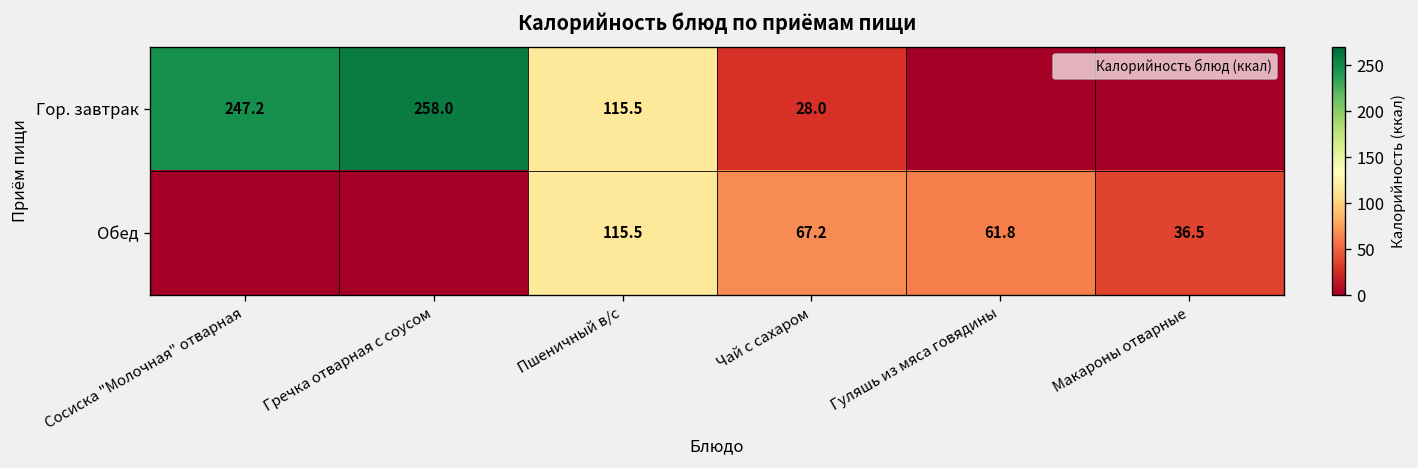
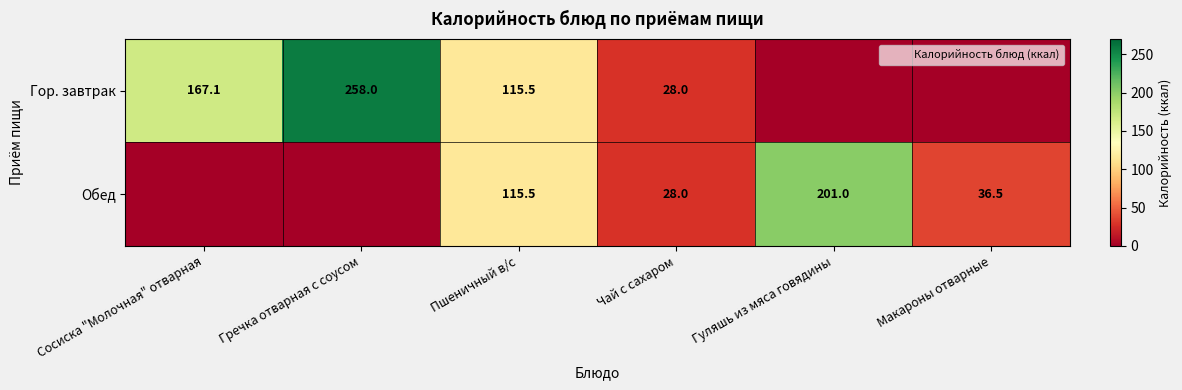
  {
    "Гор. завтрак": {
-     "Сосиска \"Молочная\" отварная": 247.2,
+     "Сосиска \"Молочная\" отварная": 167.1,
      "Гречка отварная с соусом": 258.0,
      "Пшеничный в/с": 115.5,
      "Чай с сахаром": 28.0
    },
    "Обед": {
      "Пшеничный в/с": 115.5,
-     "Чай с сахаром": 67.2,
-     "Гуляшь из мяса говядины": 61.8,
+     "Чай с сахаром": 28.0,
+     "Гуляшь из мяса говядины": 201.0,
      "Макароны отварные": 36.5
    }
  }
